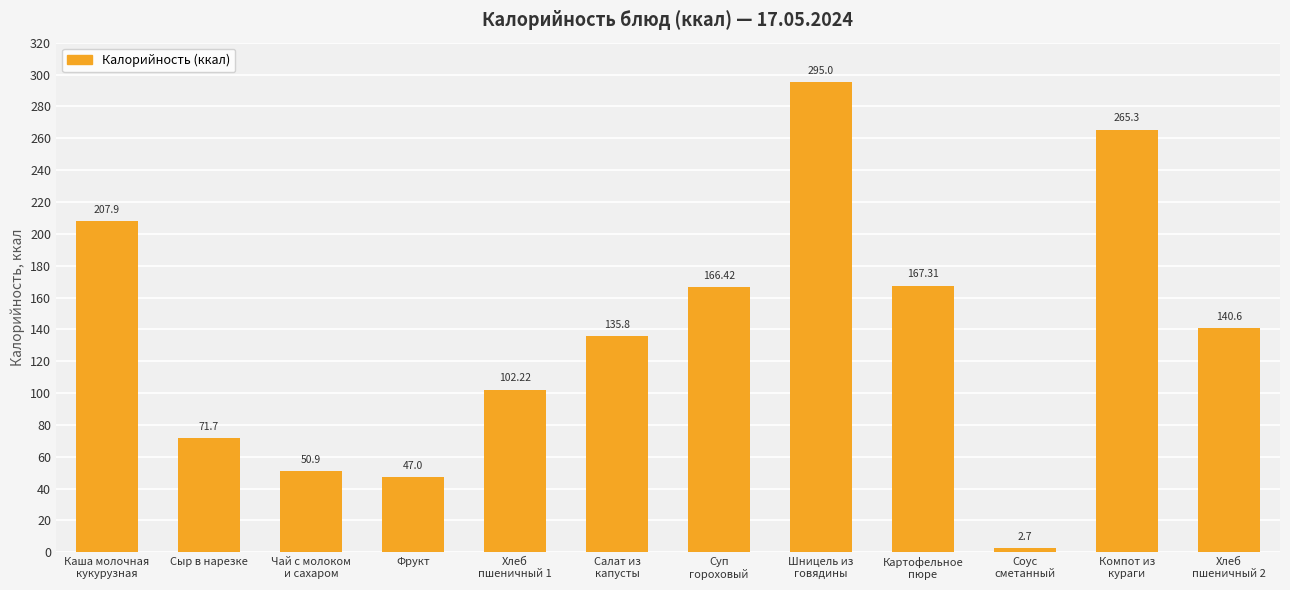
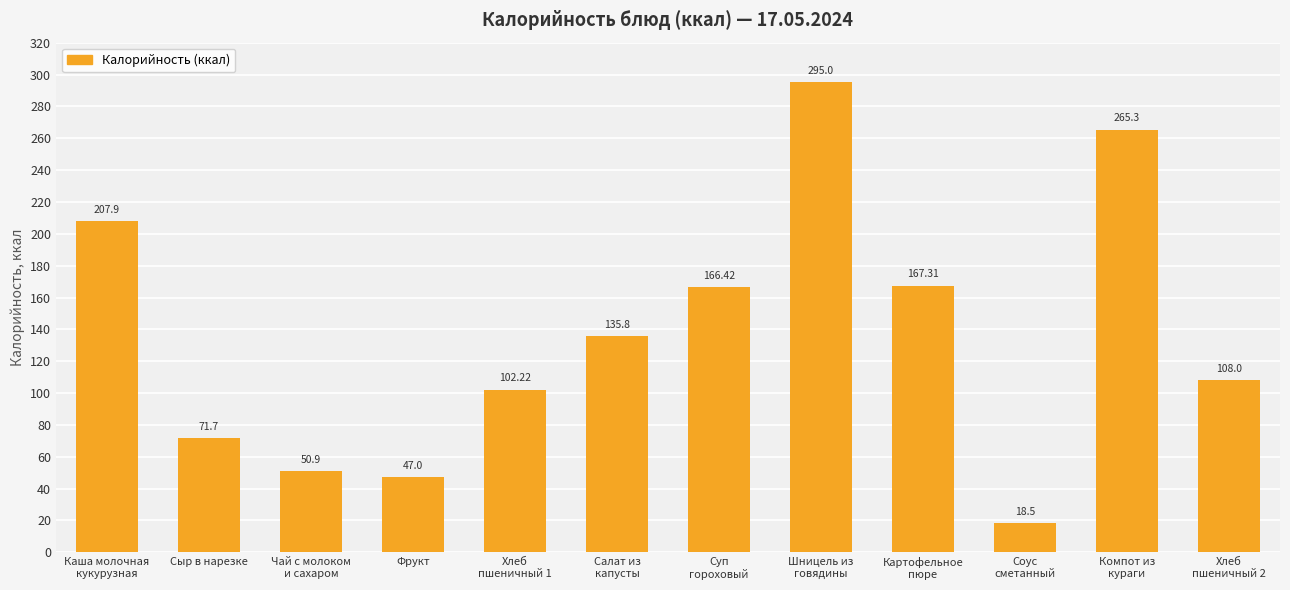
  {
    "Каша молочная кукурузная": 207.9,
    "Сыр в нарезке": 71.7,
    "Чай с молоком и сахаром": 50.9,
    "Фрукт": 47.0,
    "Хлеб пшеничный 1": 102.22,
    "Салат из капусты": 135.8,
    "Суп гороховый": 166.42,
    "Шницель из говядины": 295.0,
    "Картофельное пюре": 167.31,
-   "Соус сметанный": 2.7,
+   "Соус сметанный": 18.5,
    "Компот из кураги": 265.3,
-   "Хлеб пшеничный 2": 140.6
+   "Хлеб пшеничный 2": 108.0
  }
